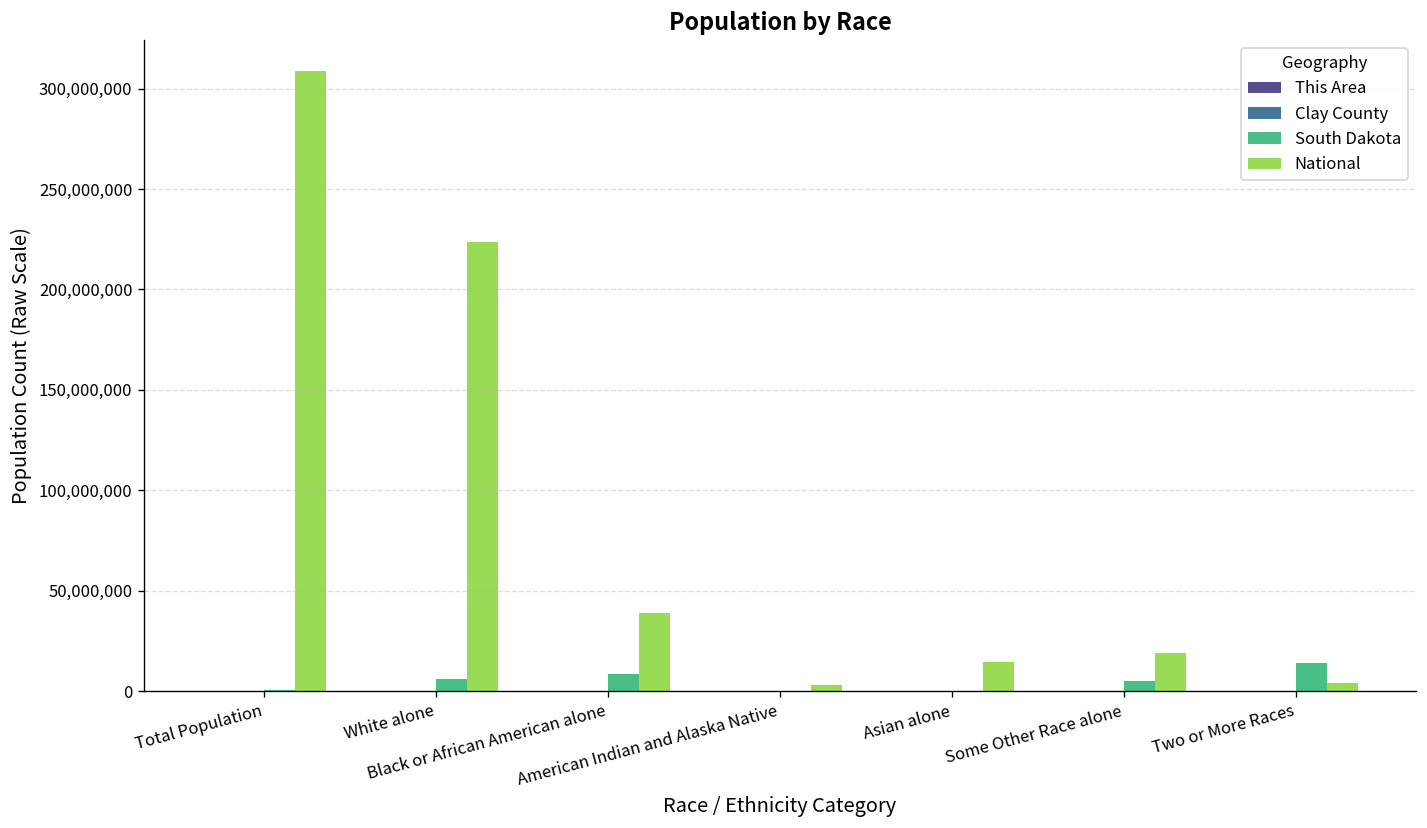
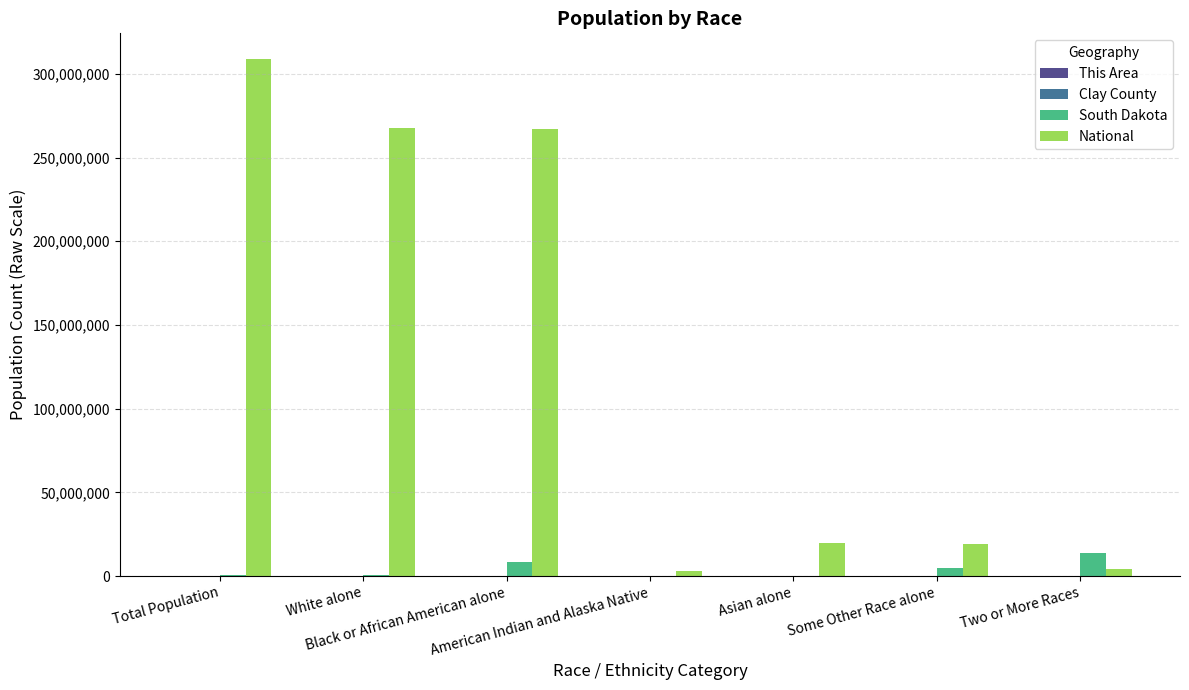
  {
    "South Dakota": {
-     "White alone": "6,000,000",
+     "White alone": "1,000,000",
      "Black or African American alone": "8,000,000",
      "Some Other Race alone": "5,000,000",
      "Two or More Races": "14,000,000"
    },
    "National": {
      "Total Population": "309,000,000",
-     "White alone": "224,000,000",
-     "Black or African American alone": "39,000,000",
+     "White alone": "267,000,000",
+     "Black or African American alone": "267,000,000",
      "American Indian and Alaska Native": "3,000,000",
-     "Asian alone": "15,000,000",
+     "Asian alone": "20,000,000",
      "Some Other Race alone": "19,000,000",
      "Two or More Races": "4,000,000"
    }
  }
